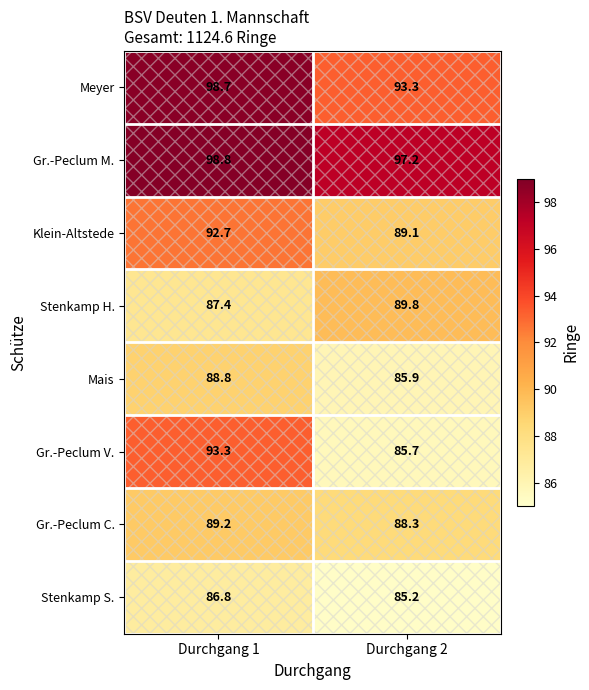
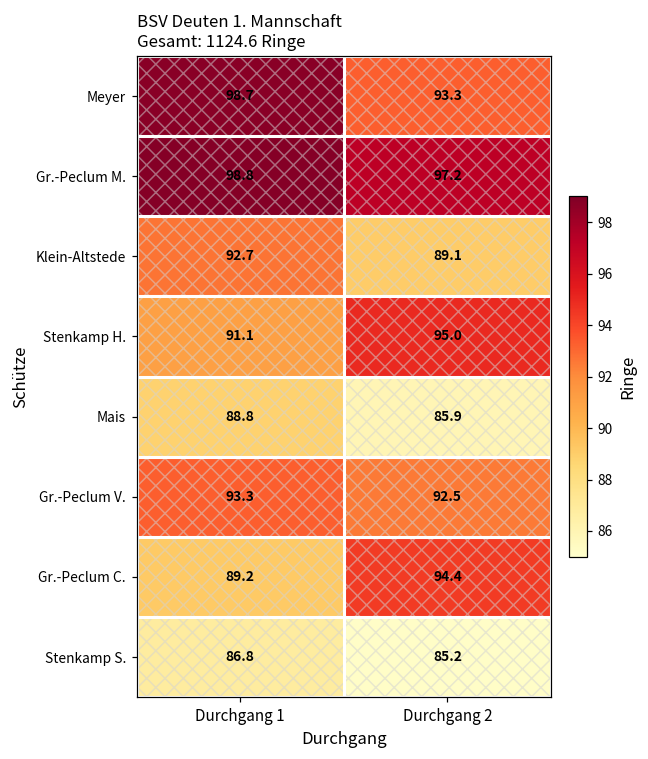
  {
    "Meyer": {
      "Durchgang 1": 98.7,
      "Durchgang 2": 93.3
    },
    "Gr.-Peclum M.": {
      "Durchgang 1": 98.8,
      "Durchgang 2": 97.2
    },
    "Klein-Altstede": {
      "Durchgang 1": 92.7,
      "Durchgang 2": 89.1
    },
    "Stenkamp H.": {
-     "Durchgang 1": 87.4,
-     "Durchgang 2": 89.8
+     "Durchgang 1": 91.1,
+     "Durchgang 2": 95.0
    },
    "Mais": {
      "Durchgang 1": 88.8,
      "Durchgang 2": 85.9
    },
    "Gr.-Peclum V.": {
      "Durchgang 1": 93.3,
-     "Durchgang 2": 85.7
+     "Durchgang 2": 92.5
    },
    "Gr.-Peclum C.": {
      "Durchgang 1": 89.2,
-     "Durchgang 2": 88.3
+     "Durchgang 2": 94.4
    },
    "Stenkamp S.": {
      "Durchgang 1": 86.8,
      "Durchgang 2": 85.2
    }
  }
